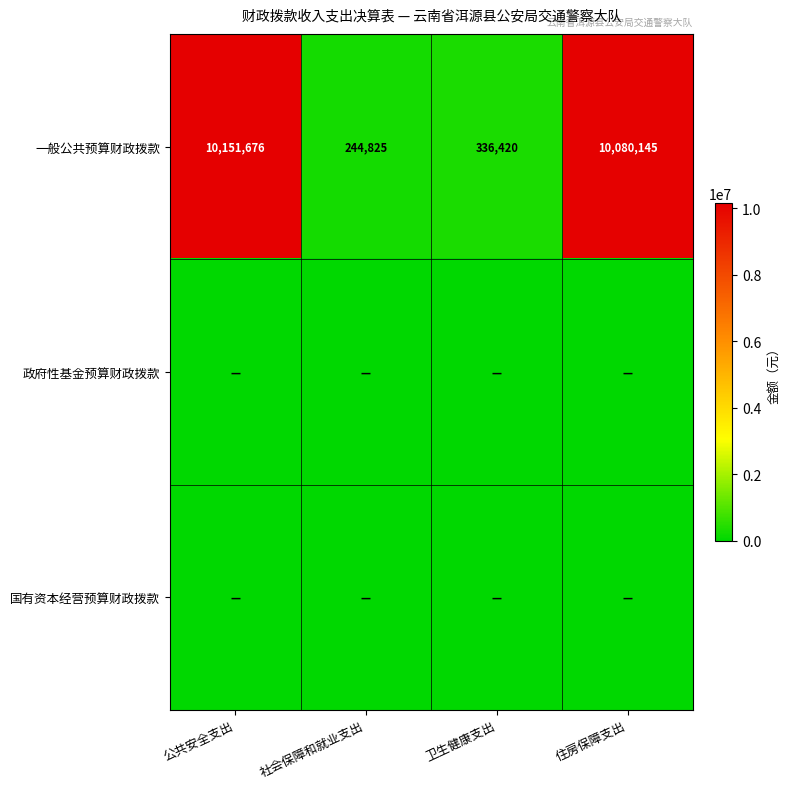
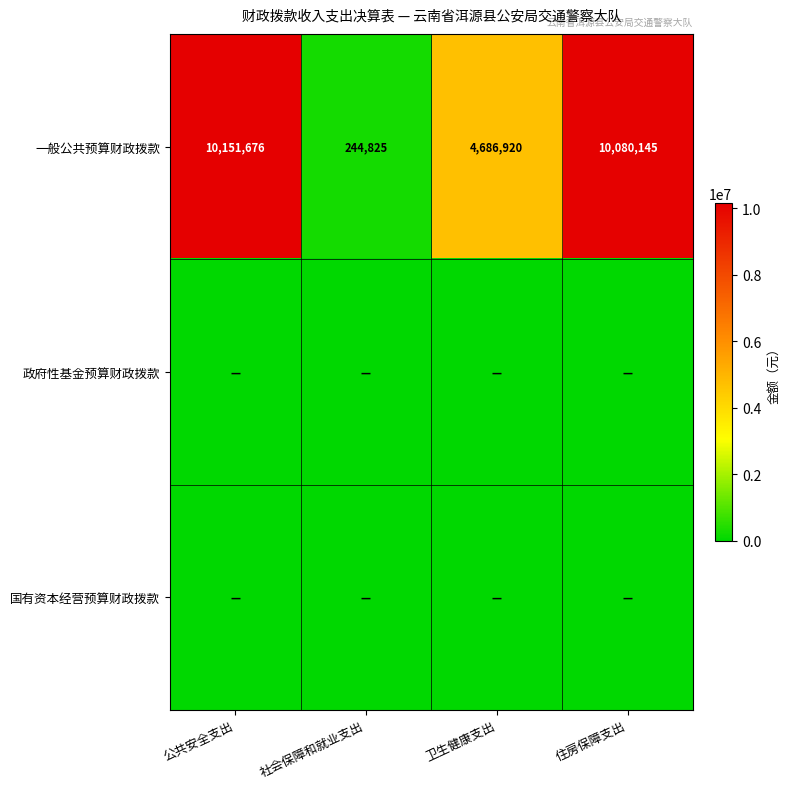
  {
    "一般公共预算财政拨款": {
      "公共安全支出": "10,151,676",
      "社会保障和就业支出": "244,825",
-     "卫生健康支出": "336,420",
+     "卫生健康支出": "4,686,920",
      "住房保障支出": "10,080,145"
    }
  }
